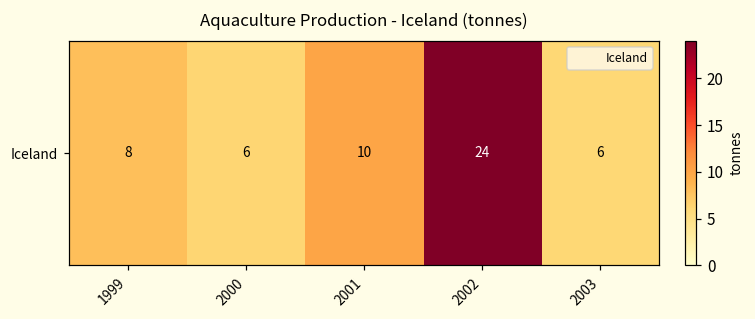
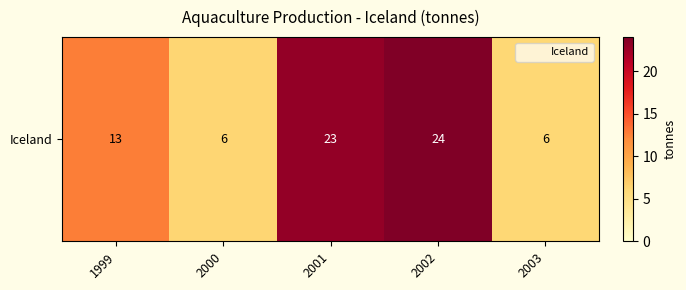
  {
    "Iceland": {
-     "1999": 8,
+     "1999": 13,
      "2000": 6,
-     "2001": 10,
+     "2001": 23,
      "2002": 24,
      "2003": 6
    }
  }
